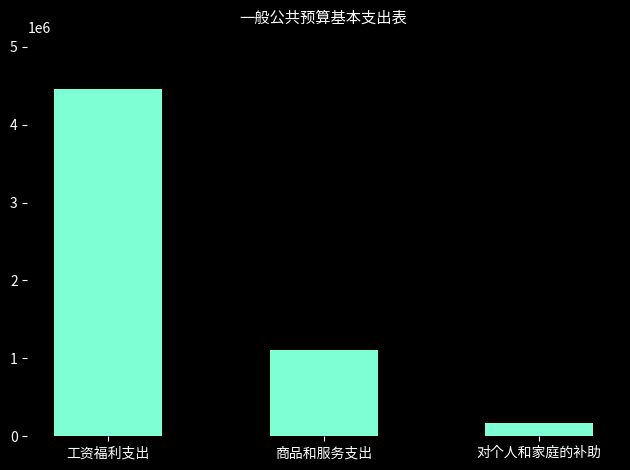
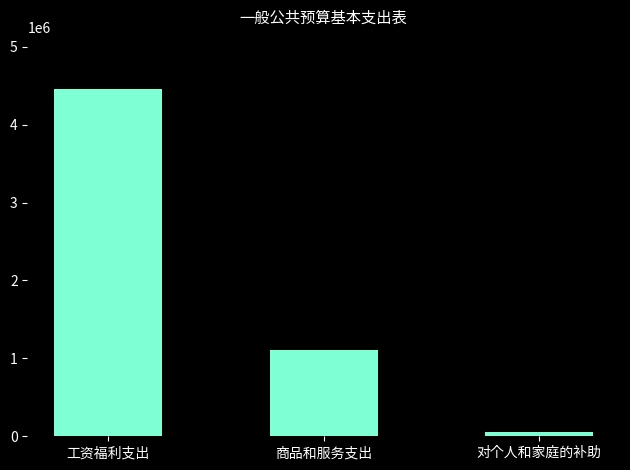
  {
    "工资福利支出": 4500000,
    "商品和服务支出": 1100000,
-   "对个人和家庭的补助": 200000
+   "对个人和家庭的补助": 100000
  }
